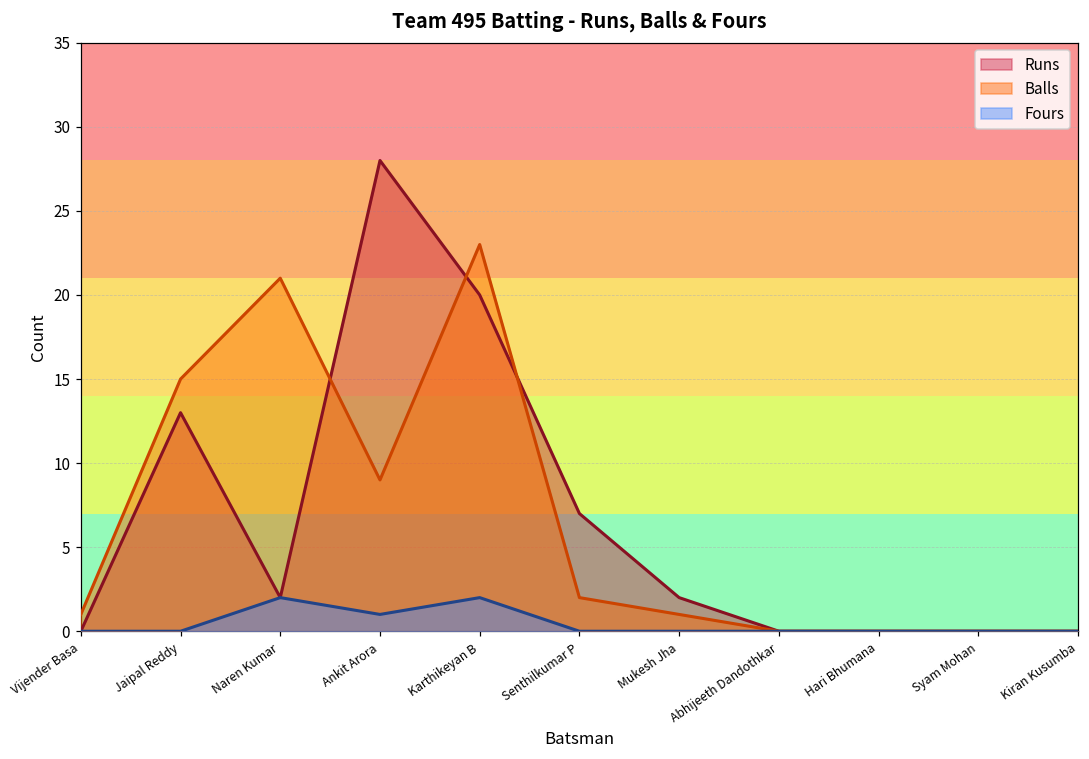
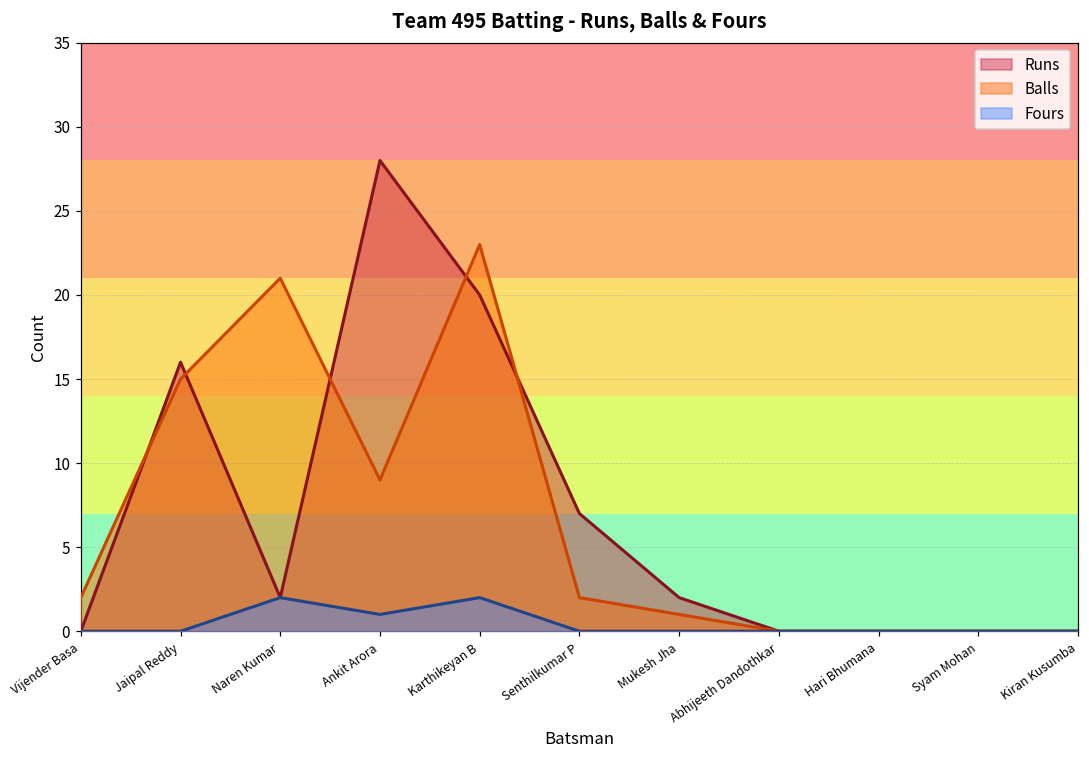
  {
    "Runs": {
-     "Jaipal Reddy": 13,
+     "Jaipal Reddy": 16,
      "Ankit Arora": 28,
      "Karthikeyan B": 20,
      "Senthilkumar P": 7,
      "Mukesh Jha": 2
    },
    "Balls": {
-     "Vijender Basa": 1,
+     "Vijender Basa": 2,
      "Jaipal Reddy": 15,
      "Naren Kumar": 21,
      "Ankit Arora": 9,
      "Karthikeyan B": 23,
      "Senthilkumar P": 2,
      "Mukesh Jha": 1
    },
    "Fours": {
      "Jaipal Reddy": 0,
      "Ankit Arora": 1,
      "Karthikeyan B": 2,
      "Senthilkumar P": 0,
      "Mukesh Jha": 0
    }
  }
